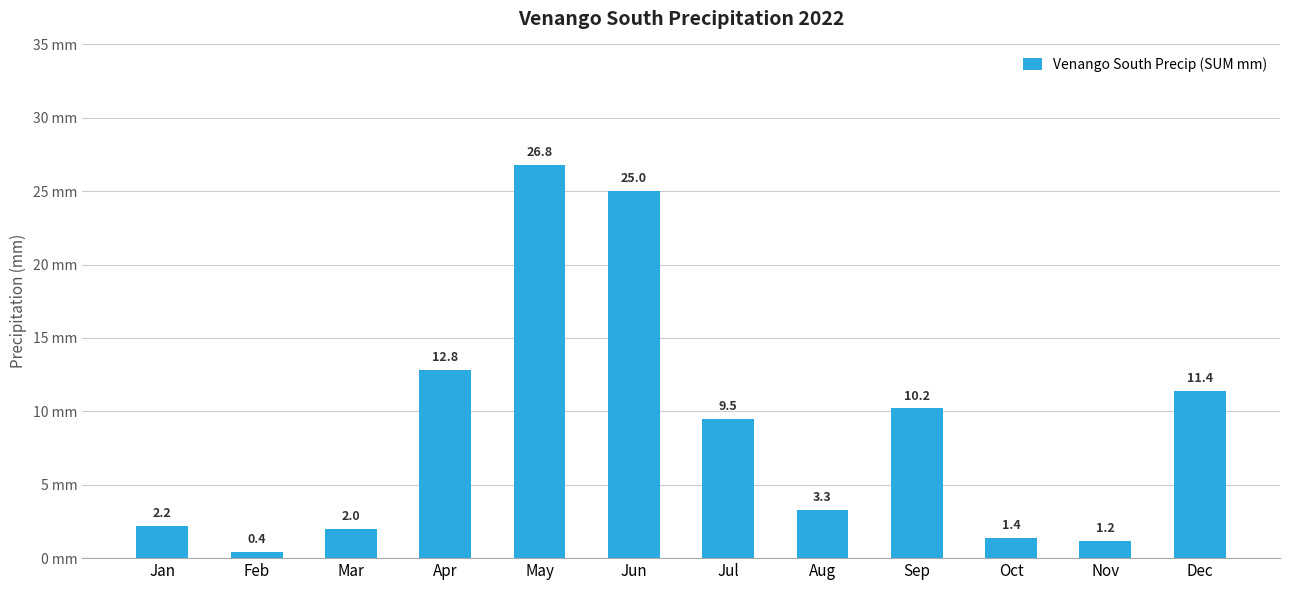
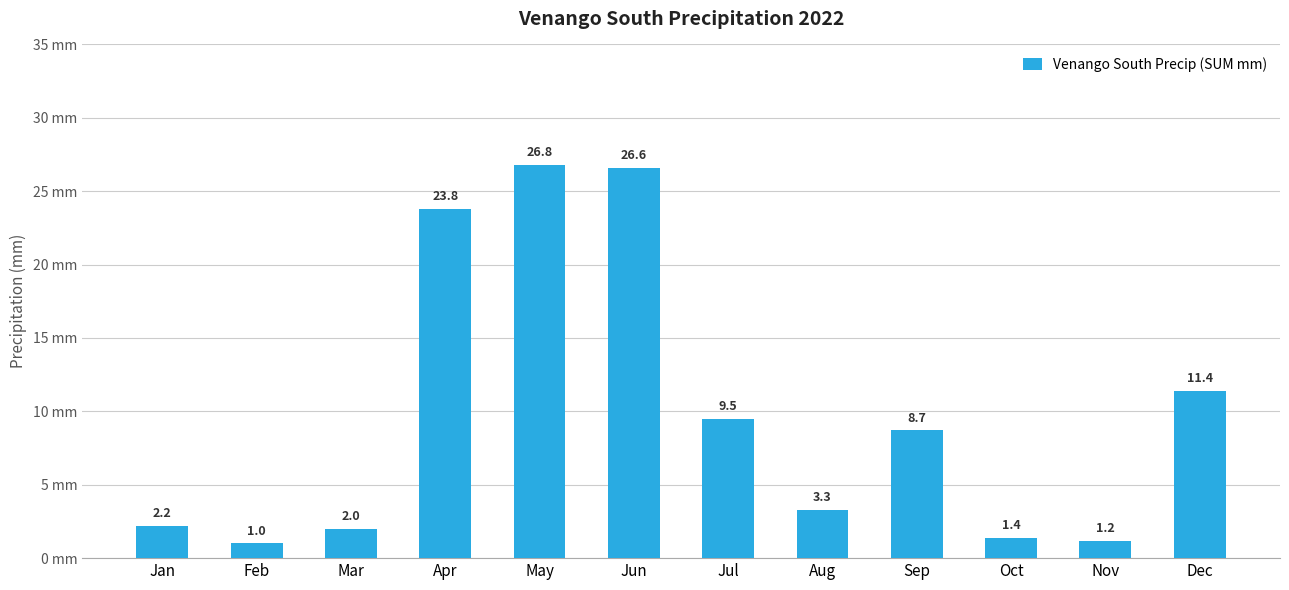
  {
    "Jan": 2.2,
-   "Feb": 0.4,
+   "Feb": 1.0,
    "Mar": 2.0,
-   "Apr": 12.8,
+   "Apr": 23.8,
    "May": 26.8,
-   "Jun": 25.0,
+   "Jun": 26.6,
    "Jul": 9.5,
    "Aug": 3.3,
-   "Sep": 10.2,
+   "Sep": 8.7,
    "Oct": 1.4,
    "Nov": 1.2,
    "Dec": 11.4
  }
